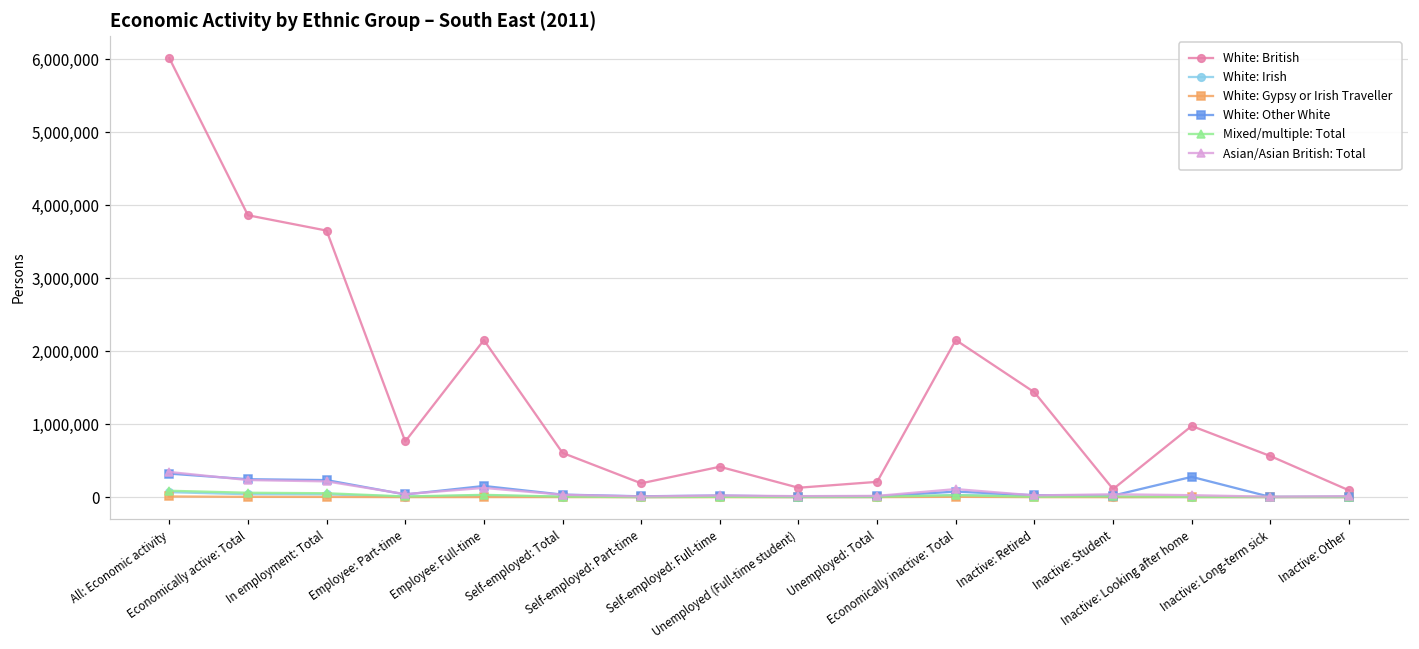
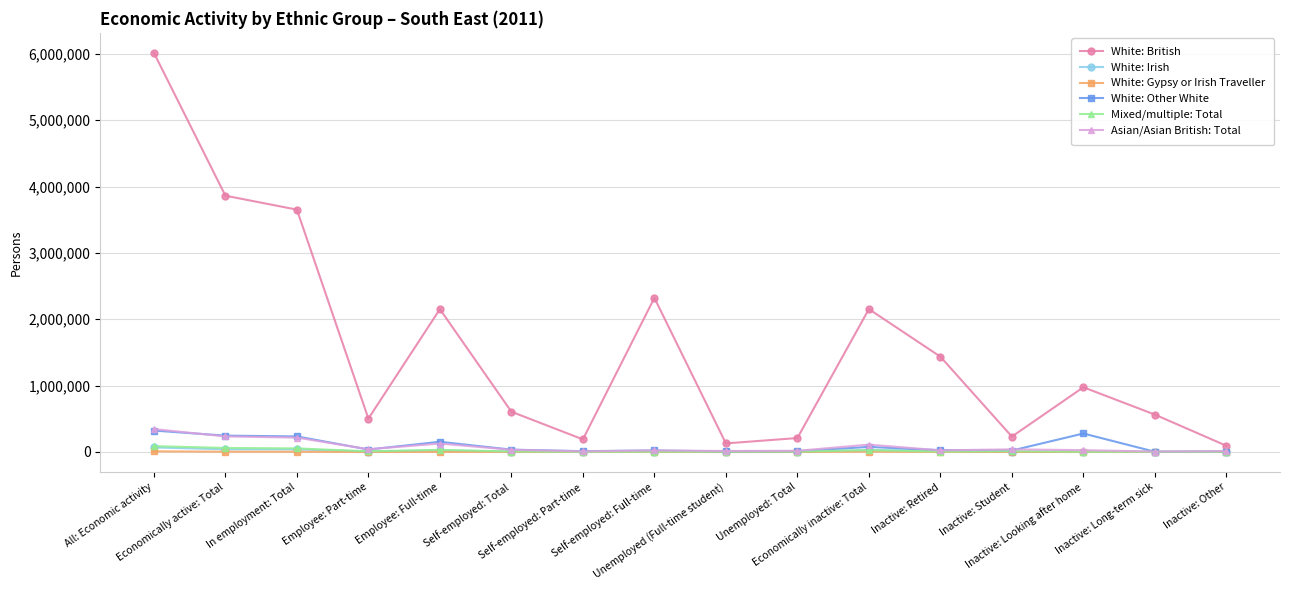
  {
    "White: British": {
      "All: Economic activity": "6,000,000",
      "Economically active: Total": "3,900,000",
      "In employment: Total": "3,700,000",
-     "Employee: Part-time": "800,000",
+     "Employee: Part-time": "500,000",
      "Employee: Full-time": "2,200,000",
      "Self-employed: Total": "600,000",
      "Self-employed: Part-time": "200,000",
-     "Self-employed: Full-time": "400,000",
+     "Self-employed: Full-time": "2,300,000",
      "Unemployed (Full-time student)": "100,000",
      "Unemployed: Total": "200,000",
      "Economically inactive: Total": "2,200,000",
      "Inactive: Retired": "1,400,000",
-     "Inactive: Student": "100,000",
+     "Inactive: Student": "200,000",
      "Inactive: Looking after home": "1,000,000",
      "Inactive: Long-term sick": "600,000",
      "Inactive: Other": "100,000"
    },
    "White: Gypsy or Irish Traveller": {
      "All: Economic activity": "0"
    },
    "White: Other White": {
      "Inactive: Looking after home": "300,000"
    }
  }
